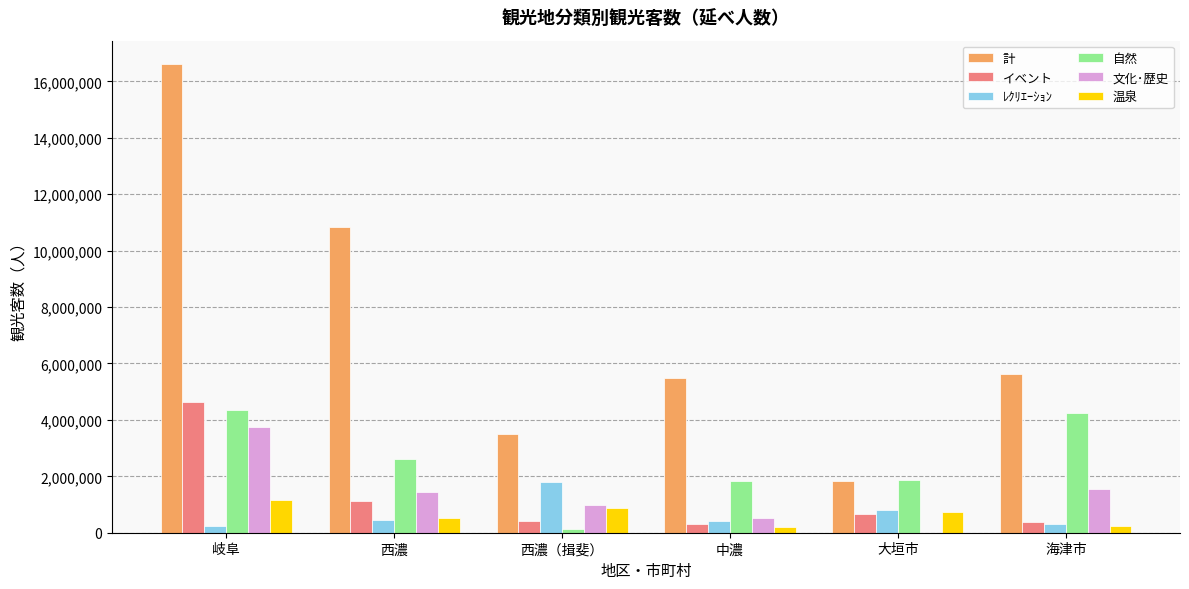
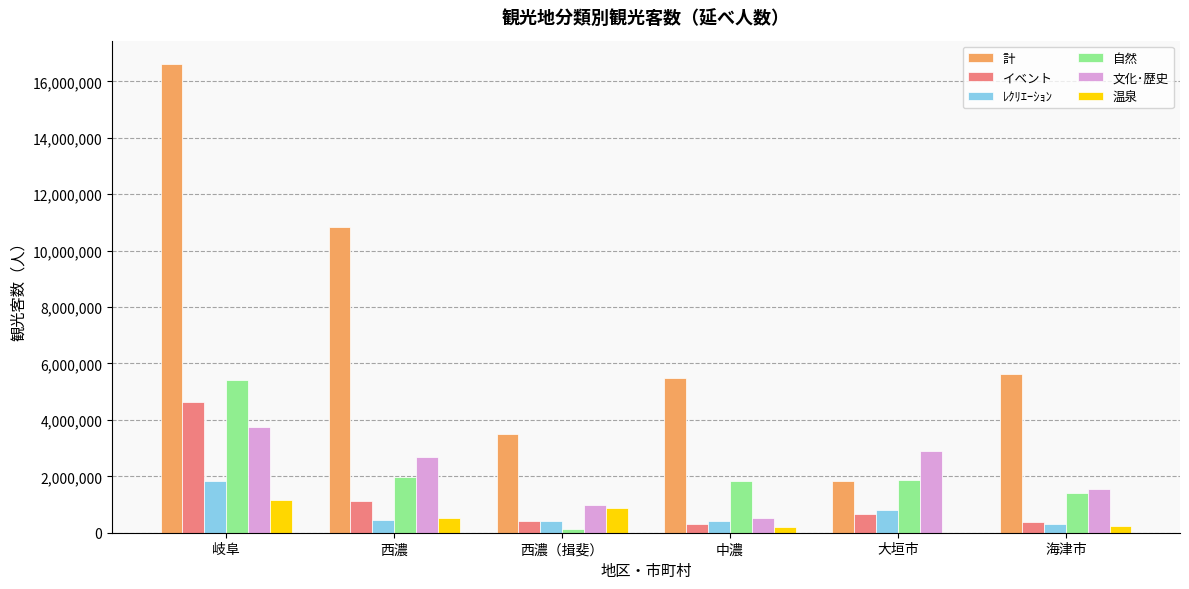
  {
    "ﾚｸﾘｴｰｼｮﾝ": {
-     "岐阜": "200,000",
+     "岐阜": "1,800,000",
      "西濃": "400,000",
-     "西濃（揖斐）": "1,800,000",
+     "西濃（揖斐）": "400,000",
      "中濃": "400,000",
      "大垣市": "800,000",
      "海津市": "300,000"
    },
    "自然": {
-     "岐阜": "4,300,000",
-     "西濃": "2,600,000",
+     "岐阜": "5,400,000",
+     "西濃": "2,000,000",
      "西濃（揖斐）": "100,000",
      "中濃": "1,800,000",
      "大垣市": "1,900,000",
-     "海津市": "4,200,000"
+     "海津市": "1,400,000"
    },
    "文化･歴史": {
      "岐阜": "3,800,000",
-     "西濃": "1,400,000",
+     "西濃": "2,700,000",
      "西濃（揖斐）": "1,000,000",
      "中濃": "500,000",
-     "大垣市": "0",
+     "大垣市": "2,900,000",
      "海津市": "1,600,000"
    },
    "温泉": {
      "岐阜": "1,200,000",
      "西濃": "500,000",
      "西濃（揖斐）": "900,000",
      "中濃": "200,000",
-     "大垣市": "700,000",
+     "大垣市": "0",
      "海津市": "200,000"
    }
  }
